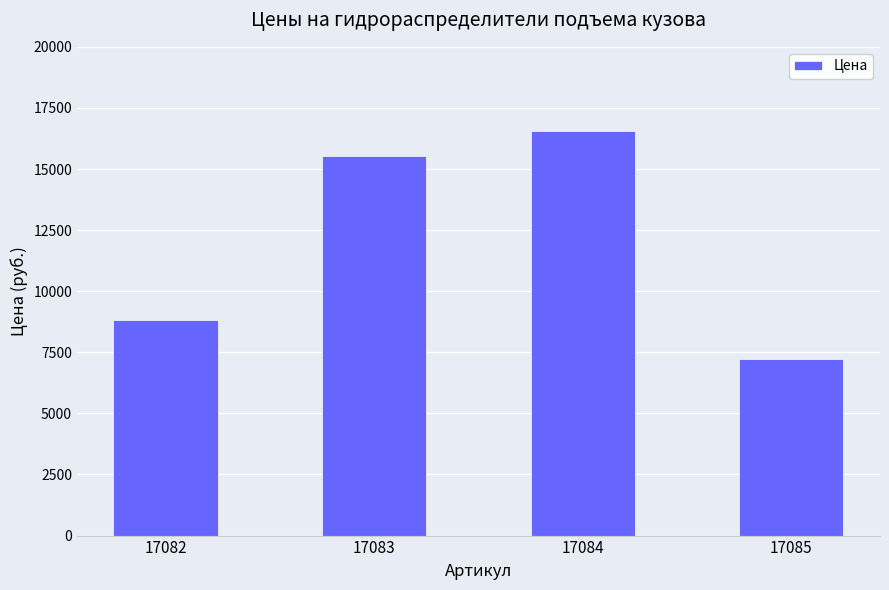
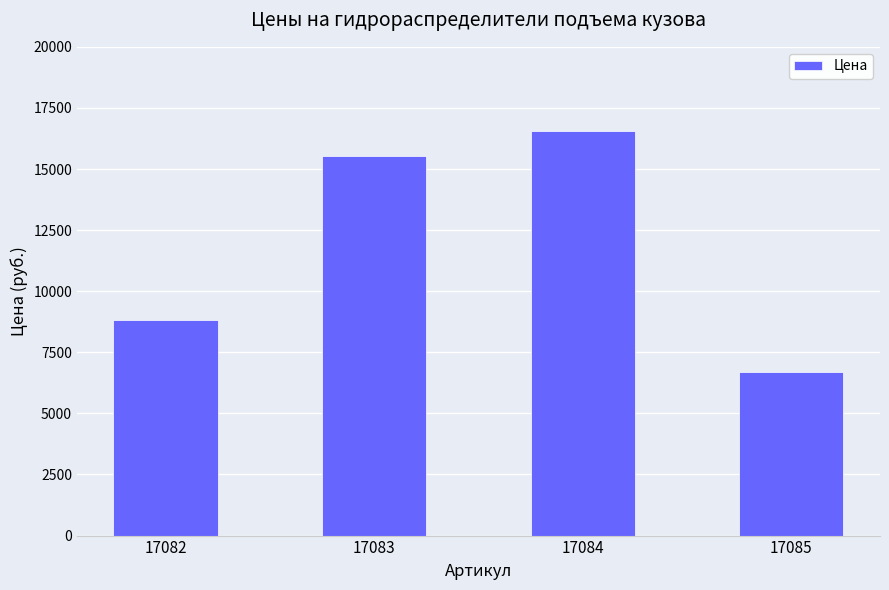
  {
    "17082": 8800,
    "17083": 15500,
    "17084": 16500,
-   "17085": 7200
+   "17085": 6700
  }
